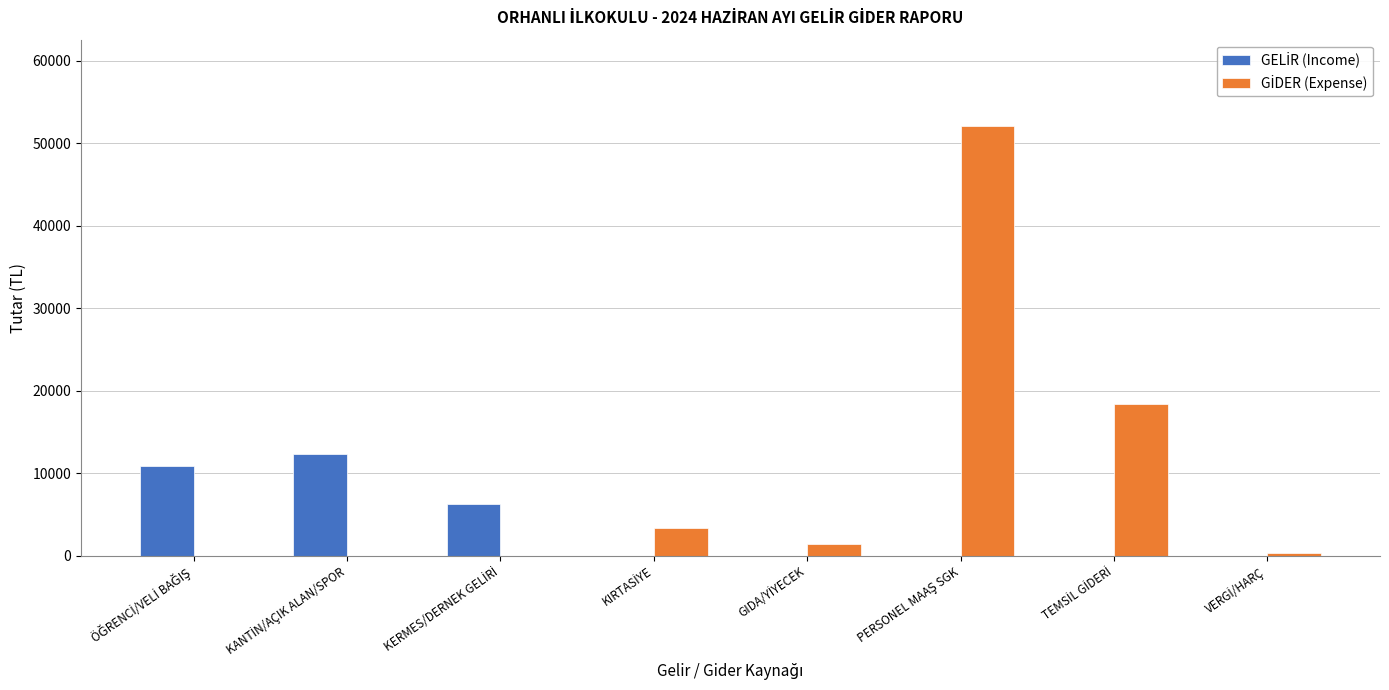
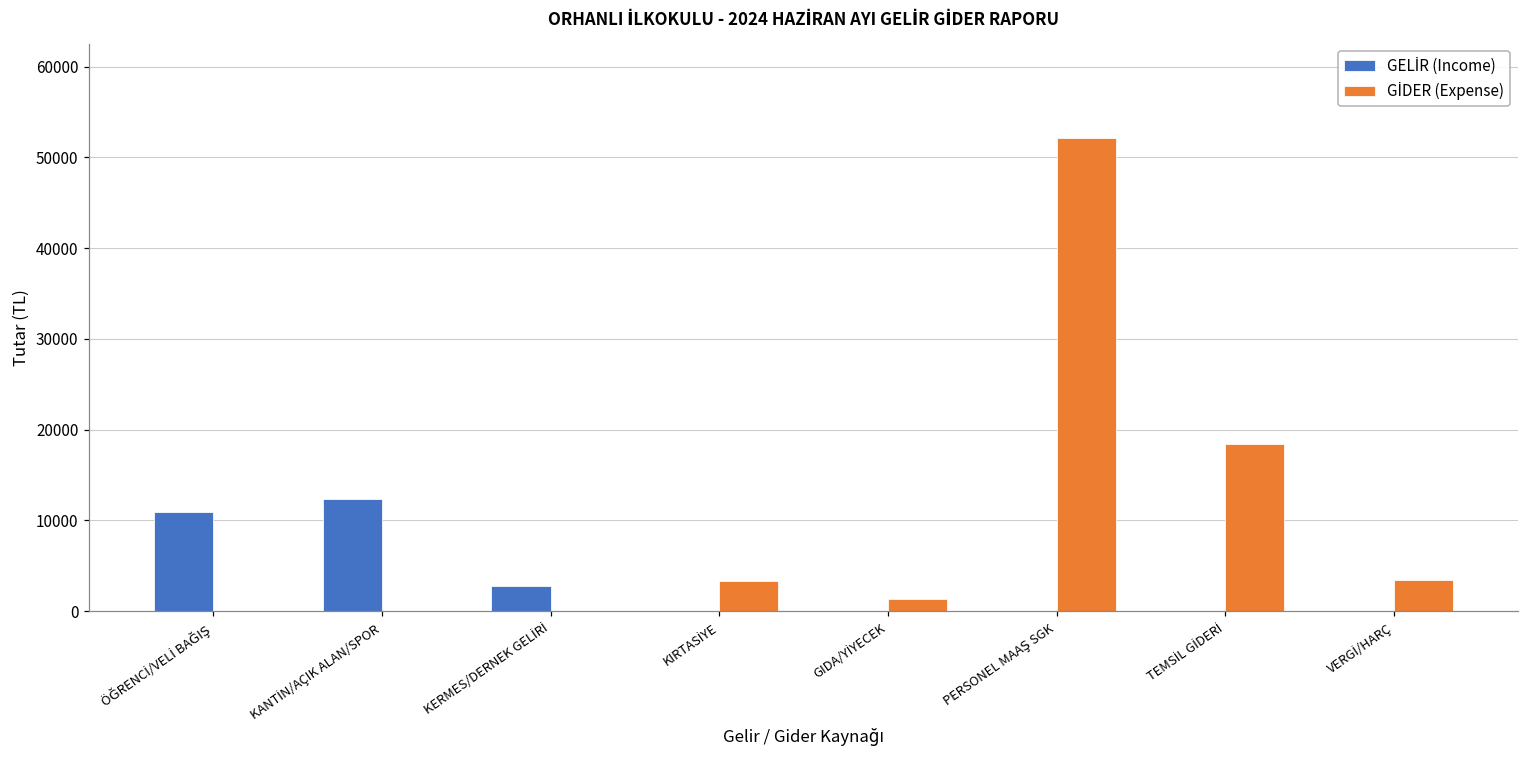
  {
    "GELİR (Income)": {
      "ÖĞRENCİ/VELİ BAĞIŞ": 11000,
      "KANTİN/AÇIK ALAN/SPOR": 12000,
-     "KERMES/DERNEK GELİRİ": 6000,
+     "KERMES/DERNEK GELİRİ": 3000,
      "KIRTASİYE": 0,
      "GIDA/YİYECEK": 0,
      "PERSONEL MAAŞ SGK": 0,
      "TEMSİL GİDERİ": 0,
      "VERGİ/HARÇ": 0
    },
    "GİDER (Expense)": {
      "ÖĞRENCİ/VELİ BAĞIŞ": 0,
      "KANTİN/AÇIK ALAN/SPOR": 0,
      "KERMES/DERNEK GELİRİ": 0,
      "KIRTASİYE": 3000,
      "GIDA/YİYECEK": 1000,
      "PERSONEL MAAŞ SGK": 52000,
      "TEMSİL GİDERİ": 18000,
-     "VERGİ/HARÇ": 0
+     "VERGİ/HARÇ": 3000
    }
  }
